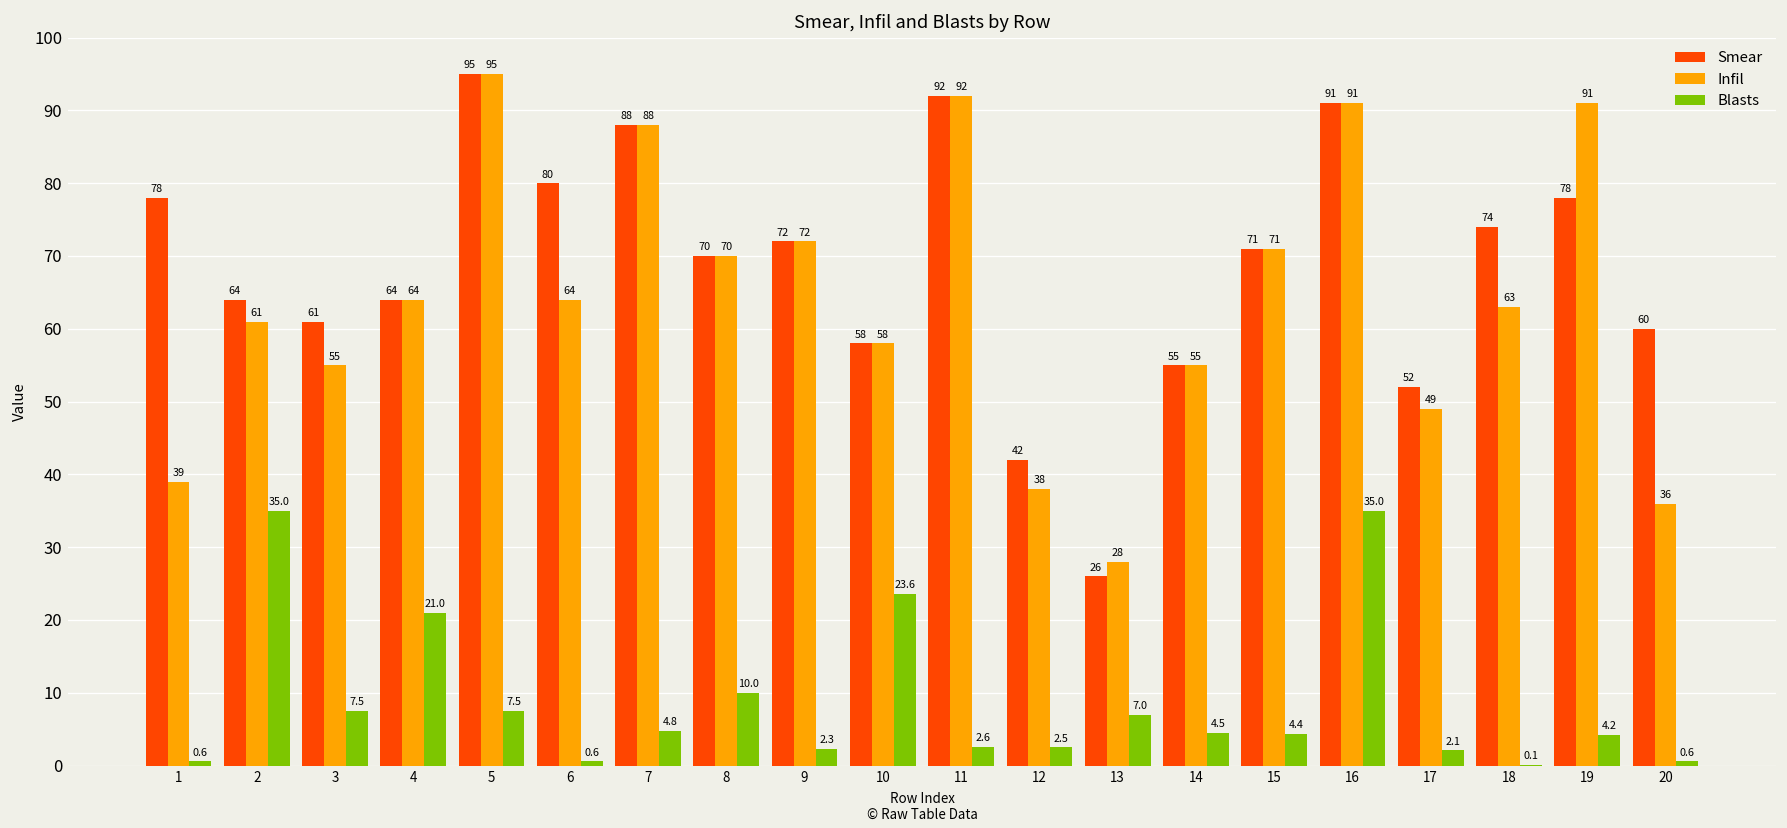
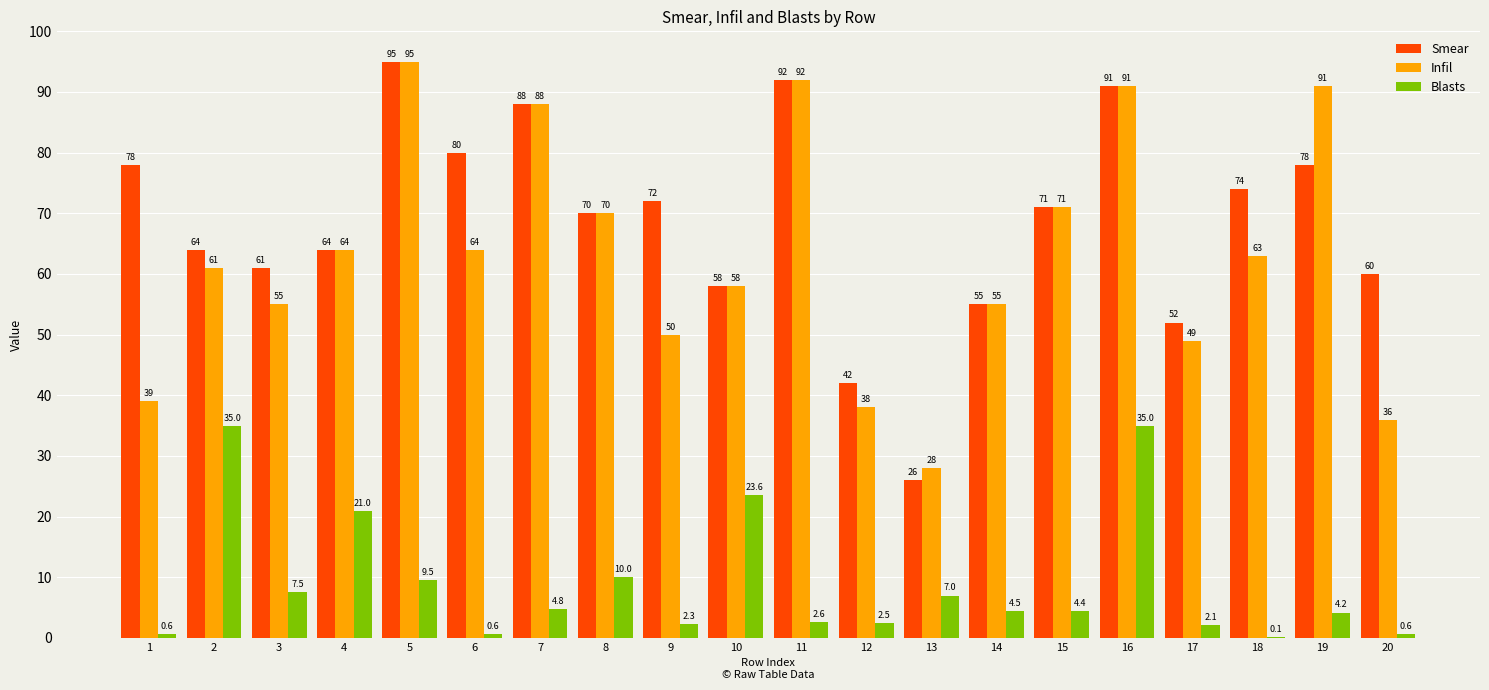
  {
    "Smear": {
      "1": 78,
      "2": 64,
      "3": 61,
      "4": 64,
      "5": 95,
      "6": 80,
      "7": 88,
      "8": 70,
      "9": 72,
      "10": 58,
      "11": 92,
      "12": 42,
      "13": 26,
      "14": 55,
      "15": 71,
      "16": 91,
      "17": 52,
      "18": 74,
      "19": 78,
      "20": 60
    },
    "Infil": {
      "1": 39,
      "2": 61,
      "3": 55,
      "4": 64,
      "5": 95,
      "6": 64,
      "7": 88,
      "8": 70,
-     "9": 72,
+     "9": 50,
      "10": 58,
      "11": 92,
      "12": 38,
      "13": 28,
      "14": 55,
      "15": 71,
      "16": 91,
      "17": 49,
      "18": 63,
      "19": 91,
      "20": 36
    },
    "Blasts": {
      "1": 0.6,
      "2": 35.0,
      "3": 7.5,
      "4": 21.0,
-     "5": 7.5,
+     "5": 9.5,
      "6": 0.6,
      "7": 4.8,
      "8": 10.0,
      "9": 2.3,
      "10": 23.6,
      "11": 2.6,
      "12": 2.5,
      "13": 7.0,
      "14": 4.5,
      "15": 4.4,
      "16": 35.0,
      "17": 2.1,
      "18": 0.1,
      "19": 4.2,
      "20": 0.6
    }
  }
